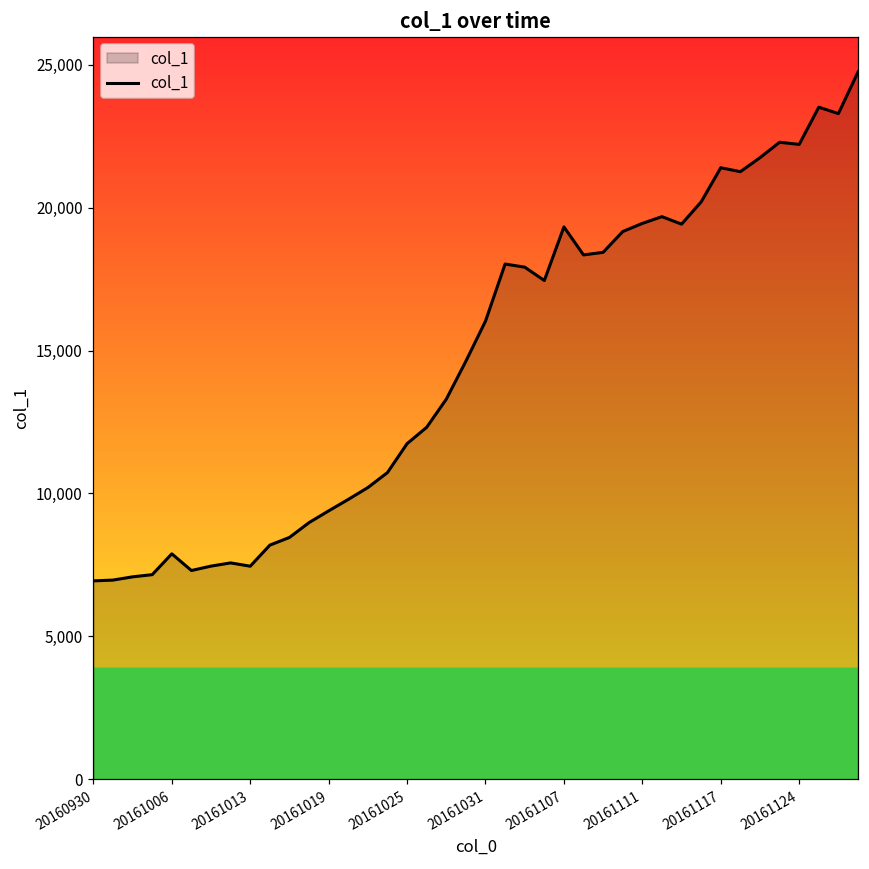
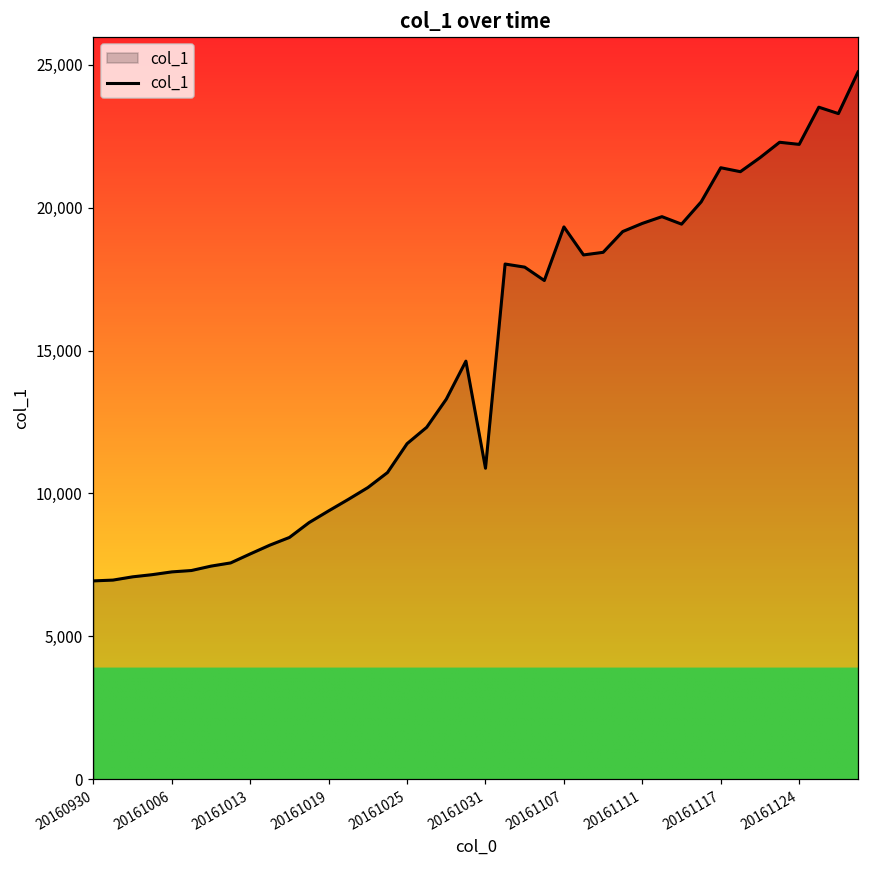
  {
    "20160930": "6,900",
-   "20161006": "7,900",
-   "20161013": "7,500",
+   "20161006": "7,300",
+   "20161013": "7,900",
    "20161019": "9,400",
    "20161025": "11,700",
-   "20161031": "16,000",
+   "20161031": "10,900",
    "20161107": "19,300",
    "20161111": "19,400",
    "20161117": "21,400",
    "20161124": "22,200"
  }
